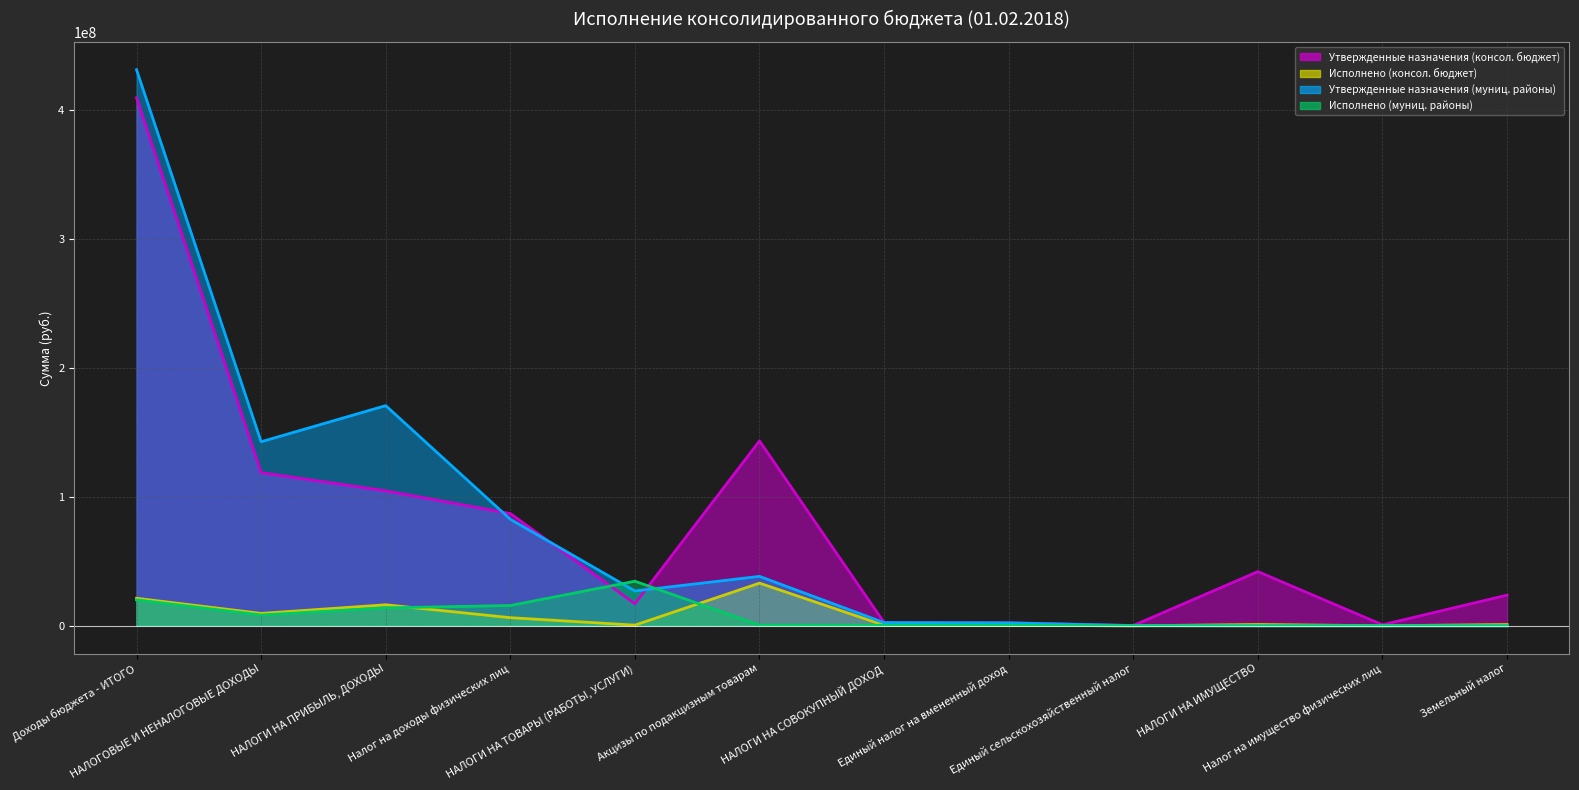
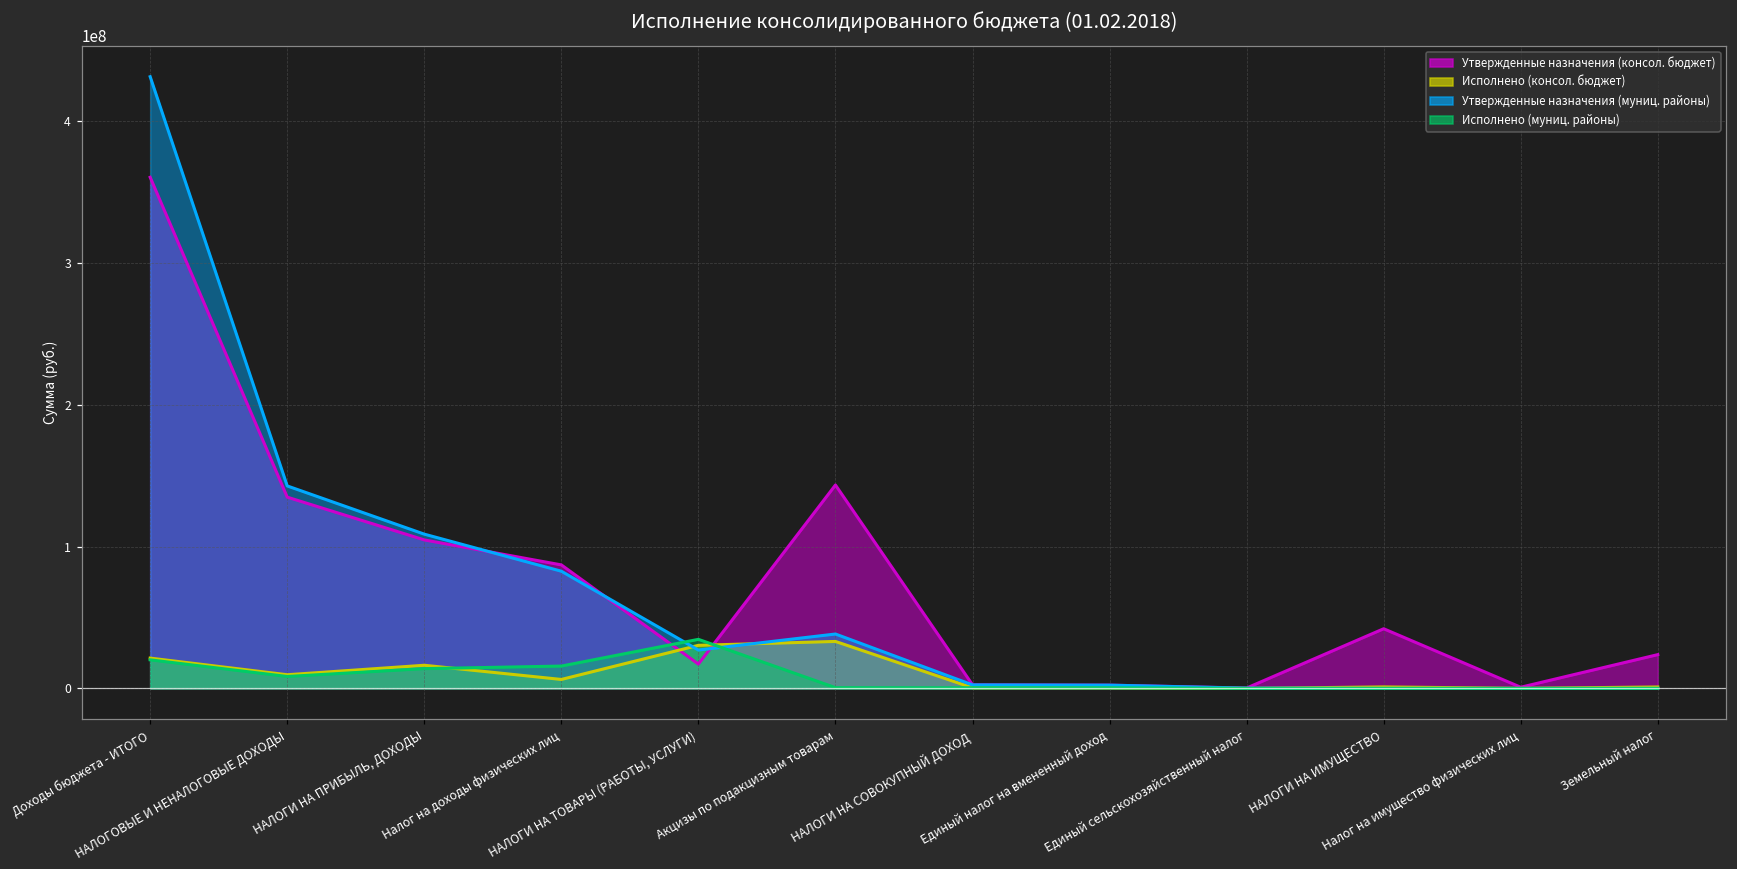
  {
    "Утвержденные назначения (консол. бюджет)": {
-     "Доходы бюджета - ИТОГО": 410000000,
-     "НАЛОГОВЫЕ И НЕНАЛОГОВЫЕ ДОХОДЫ": 119000000,
+     "Доходы бюджета - ИТОГО": 361000000,
+     "НАЛОГОВЫЕ И НЕНАЛОГОВЫЕ ДОХОДЫ": 135000000,
      "НАЛОГИ НА ПРИБЫЛЬ, ДОХОДЫ": 105000000,
      "Налог на доходы физических лиц": 87000000,
      "НАЛОГИ НА ТОВАРЫ (РАБОТЫ, УСЛУГИ)": 17000000,
      "Акцизы по подакцизным товарам": 143000000,
      "НАЛОГИ НА ИМУЩЕСТВО": 42000000,
      "Земельный налог": 24000000
    },
    "Исполнено (консол. бюджет)": {
      "НАЛОГИ НА ПРИБЫЛЬ, ДОХОДЫ": 16000000,
      "Налог на доходы физических лиц": 6000000,
-     "НАЛОГИ НА ТОВАРЫ (РАБОТЫ, УСЛУГИ)": 1000000,
+     "НАЛОГИ НА ТОВАРЫ (РАБОТЫ, УСЛУГИ)": 30000000,
      "Акцизы по подакцизным товарам": 33000000
    },
    "Утвержденные назначения (муниц. районы)": {
      "Доходы бюджета - ИТОГО": 432000000,
      "НАЛОГОВЫЕ И НЕНАЛОГОВЫЕ ДОХОДЫ": 143000000,
-     "НАЛОГИ НА ПРИБЫЛЬ, ДОХОДЫ": 171000000,
+     "НАЛОГИ НА ПРИБЫЛЬ, ДОХОДЫ": 109000000,
      "Налог на доходы физических лиц": 83000000,
      "НАЛОГИ НА ТОВАРЫ (РАБОТЫ, УСЛУГИ)": 27000000,
      "Акцизы по подакцизным товарам": 38000000
    },
    "Исполнено (муниц. районы)": {
      "НАЛОГИ НА ПРИБЫЛЬ, ДОХОДЫ": 14000000,
      "Налог на доходы физических лиц": 16000000,
      "НАЛОГИ НА ТОВАРЫ (РАБОТЫ, УСЛУГИ)": 35000000,
      "Акцизы по подакцизным товарам": 1000000
    }
  }
